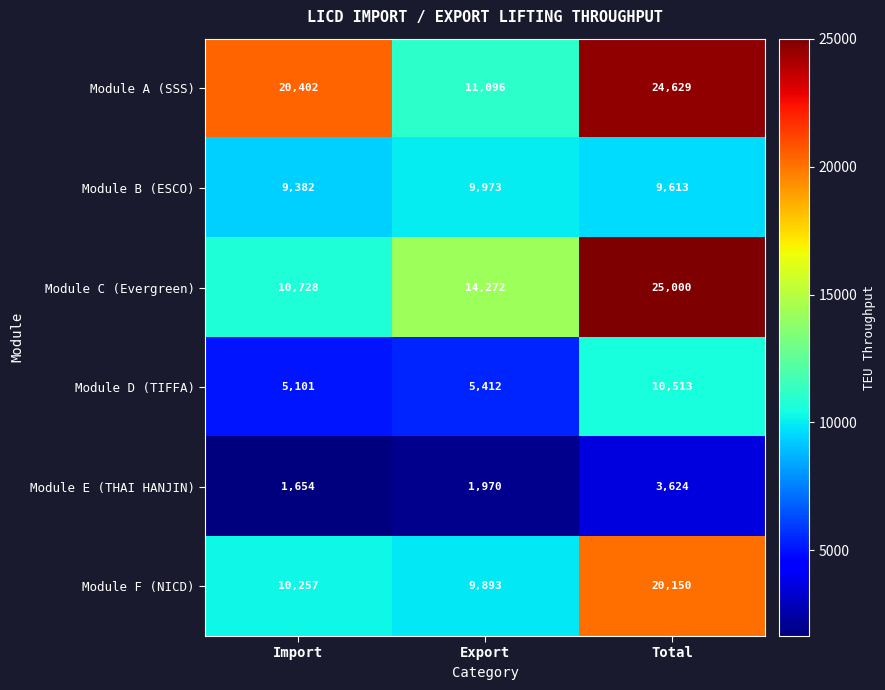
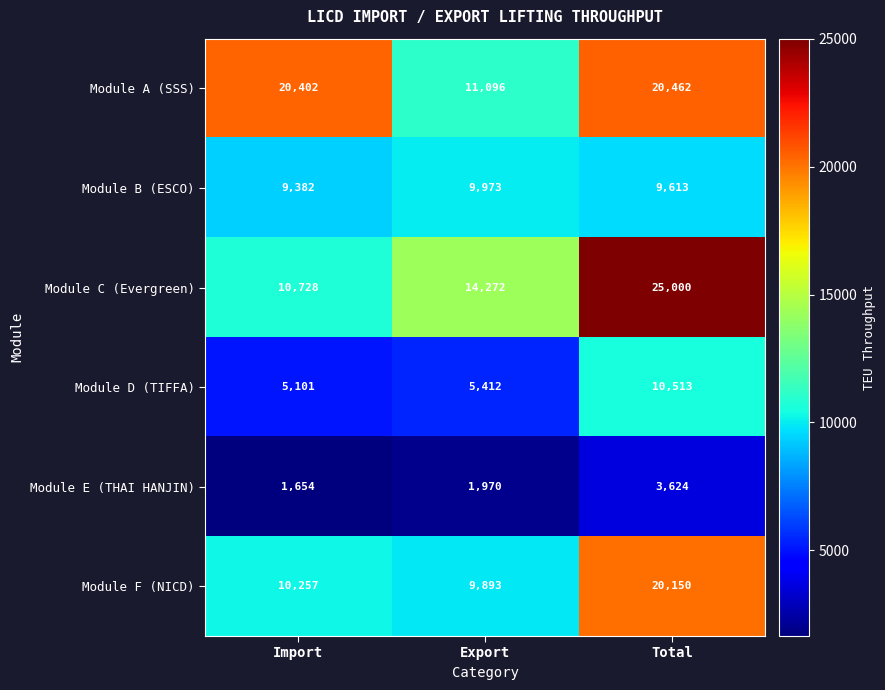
  {
    "Module A (SSS)": {
      "Import": "20,402",
      "Export": "11,096",
-     "Total": "24,629"
+     "Total": "20,462"
    },
    "Module B (ESCO)": {
      "Import": "9,382",
      "Export": "9,973",
      "Total": "9,613"
    },
    "Module C (Evergreen)": {
      "Import": "10,728",
      "Export": "14,272",
      "Total": "25,000"
    },
    "Module D (TIFFA)": {
      "Import": "5,101",
      "Export": "5,412",
      "Total": "10,513"
    },
    "Module E (THAI HANJIN)": {
      "Import": "1,654",
      "Export": "1,970",
      "Total": "3,624"
    },
    "Module F (NICD)": {
      "Import": "10,257",
      "Export": "9,893",
      "Total": "20,150"
    }
  }
